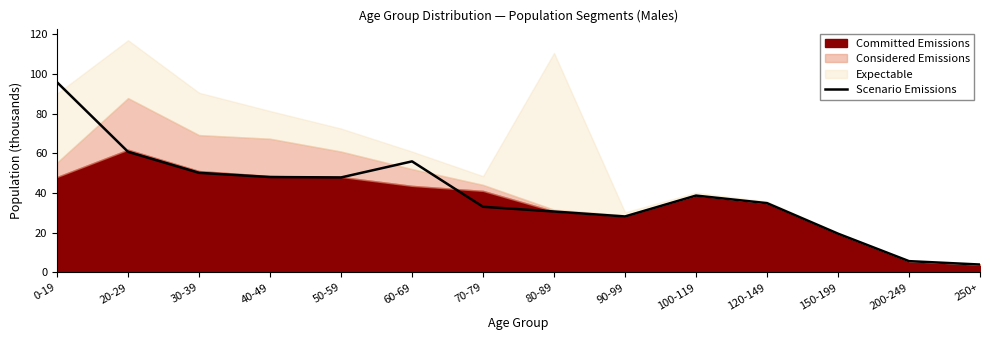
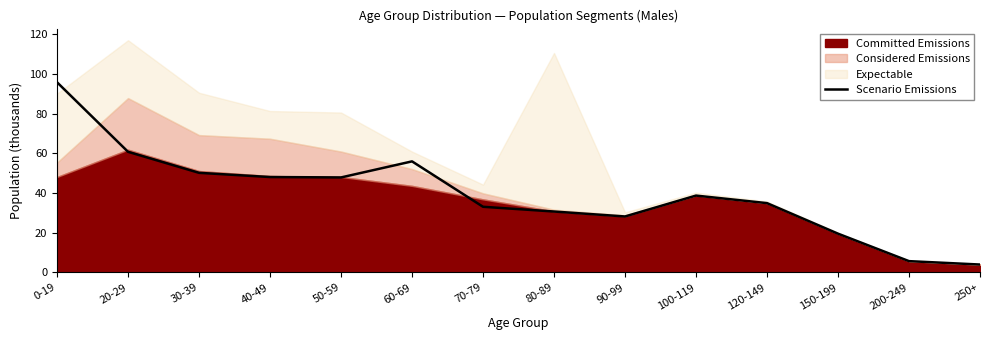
  {
    "Scenario Emissions": {
      "0-19": 96,
      "60-69": 56,
      "70-79": 33
    },
    "Committed Emissions": {
      "0-19": 48,
      "60-69": 44,
-     "70-79": 41
+     "70-79": 37
    },
    "Considered Emissions": {
      "0-19": 7,
      "20-29": 26,
      "30-39": 18,
      "40-49": 19,
      "50-59": 13,
      "60-69": 8,
      "70-79": 3
    },
    "Expectable": {
      "0-19": 35,
      "20-29": 29,
      "30-39": 21,
      "40-49": 14,
-     "50-59": 12,
+     "50-59": 20,
      "60-69": 9,
      "70-79": 4,
      "80-89": 79,
      "90-99": 2,
      "100-119": 1
    }
  }
